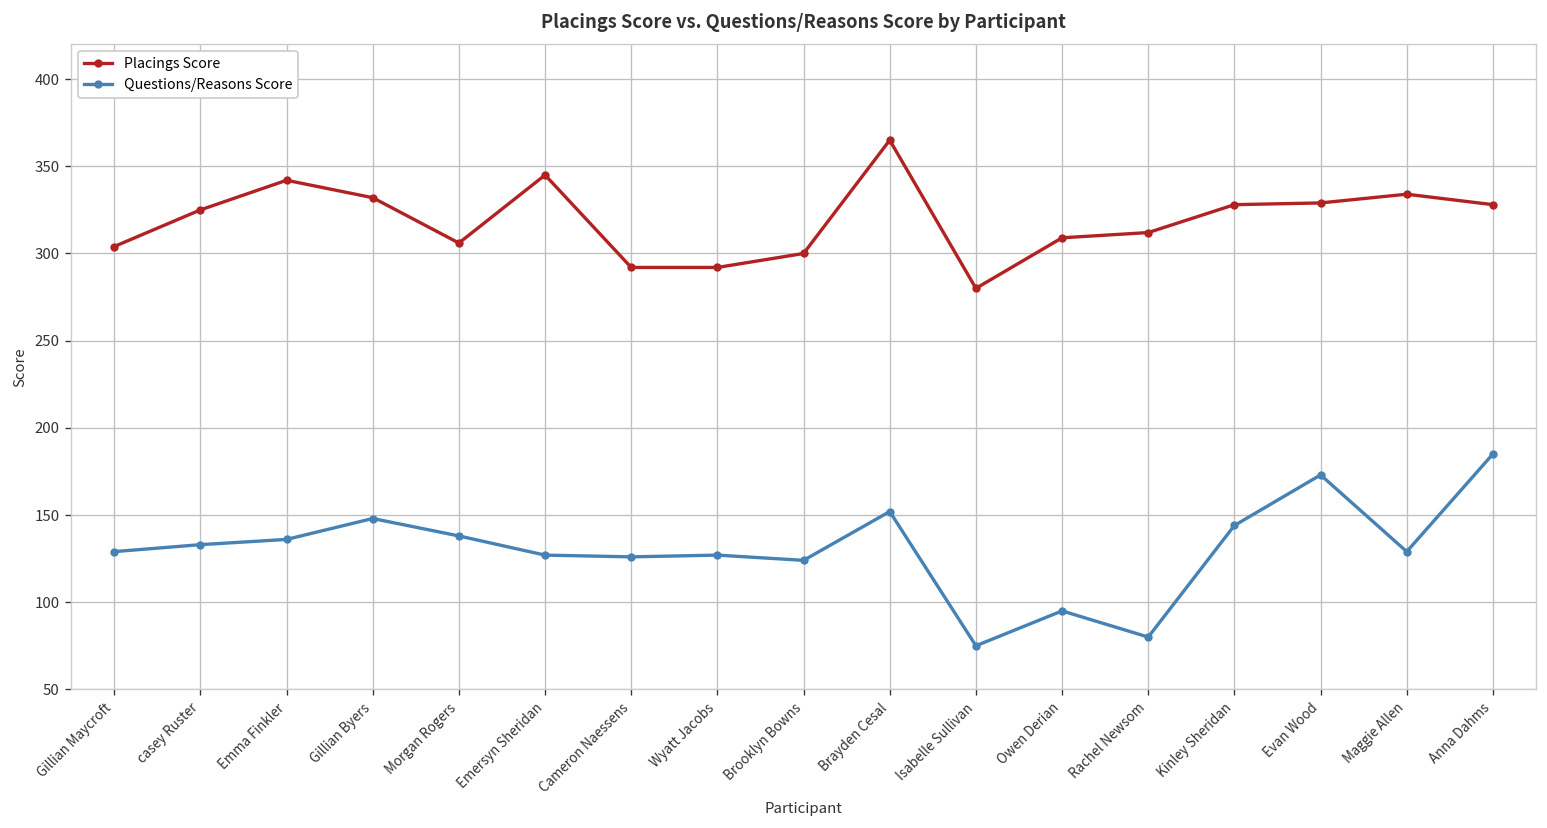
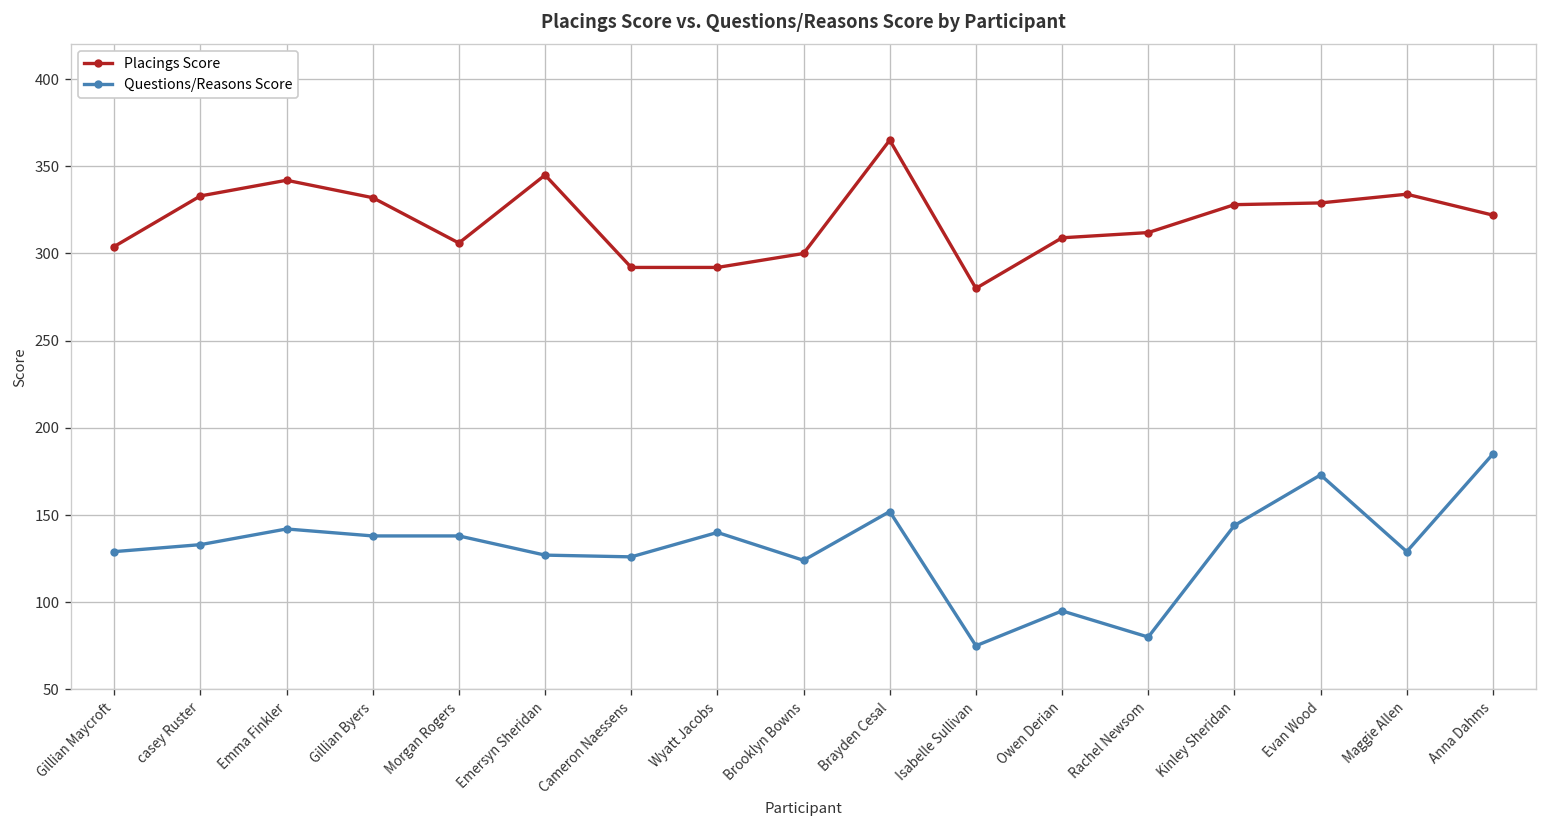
  {
    "Placings Score": {
      "Gillian Maycroft": 304,
-     "casey Ruster": 325,
+     "casey Ruster": 333,
      "Emma Finkler": 342,
      "Gillian Byers": 332,
      "Morgan Rogers": 306,
      "Emersyn Sheridan": 345,
      "Cameron Naessens": 292,
      "Wyatt Jacobs": 292,
      "Brooklyn Bowns": 300,
      "Brayden Cesal": 365,
      "Isabelle Sullivan": 280,
      "Owen Derian": 309,
      "Rachel Newsom": 312,
      "Kinley Sheridan": 328,
      "Evan Wood": 329,
      "Maggie Allen": 334,
-     "Anna Dahms": 328
+     "Anna Dahms": 322
    },
    "Questions/Reasons Score": {
      "Gillian Maycroft": 129,
      "casey Ruster": 133,
-     "Emma Finkler": 136,
-     "Gillian Byers": 148,
+     "Emma Finkler": 142,
+     "Gillian Byers": 138,
      "Morgan Rogers": 138,
      "Emersyn Sheridan": 127,
      "Cameron Naessens": 126,
-     "Wyatt Jacobs": 127,
+     "Wyatt Jacobs": 140,
      "Brooklyn Bowns": 124,
      "Brayden Cesal": 152,
      "Isabelle Sullivan": 75,
      "Owen Derian": 95,
      "Rachel Newsom": 80,
      "Kinley Sheridan": 144,
      "Evan Wood": 173,
      "Maggie Allen": 129,
      "Anna Dahms": 185
    }
  }
